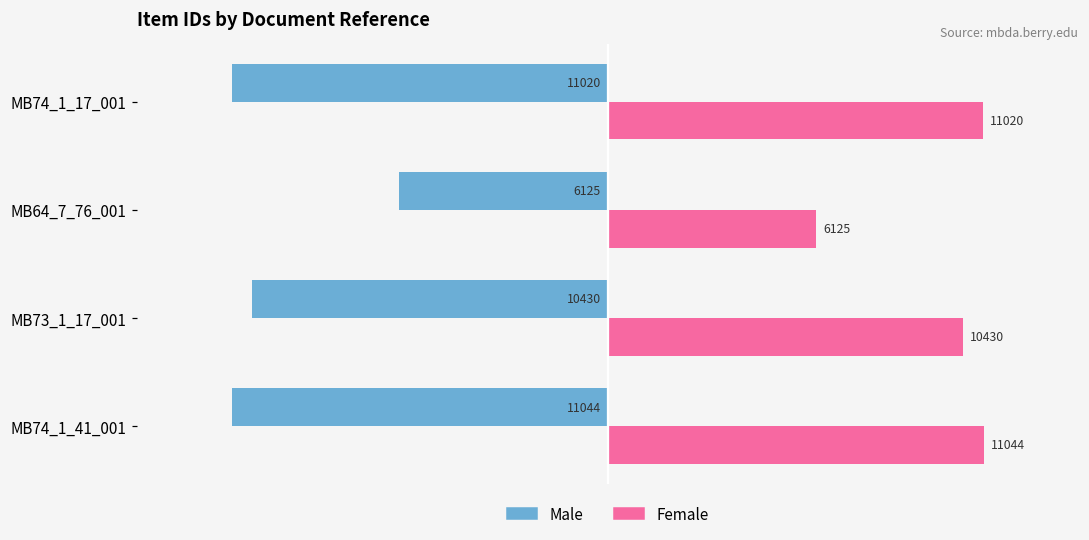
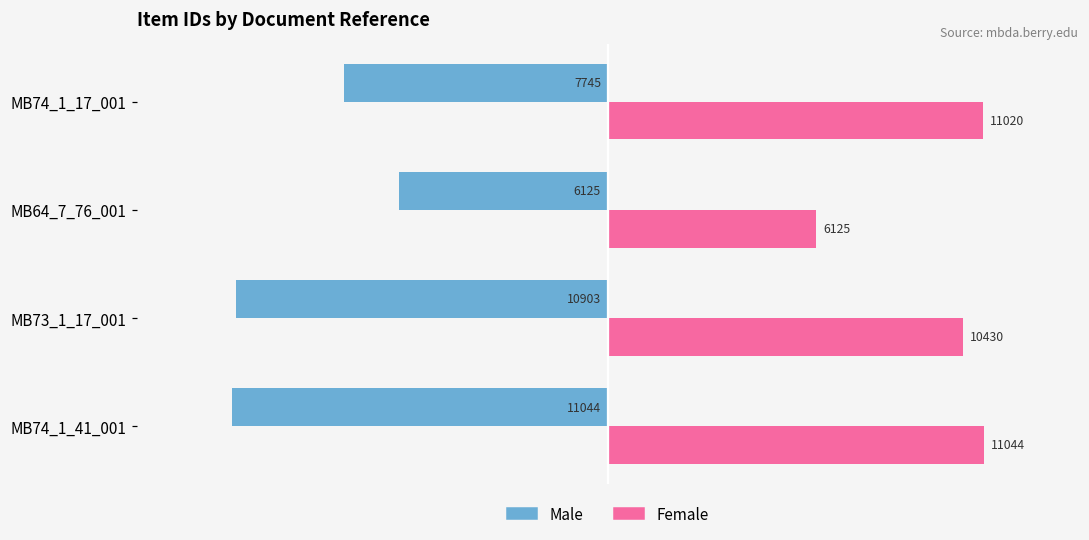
  {
    "Male": {
-     "MB74_1_17_001": 11020,
-     "MB73_1_17_001": 10430
+     "MB74_1_17_001": 7745,
+     "MB73_1_17_001": 10903
    },
    "Female": {
      "MB74_1_17_001": 11020,
      "MB64_7_76_001": 6125,
      "MB73_1_17_001": 10430,
      "MB74_1_41_001": 11044
    }
  }
